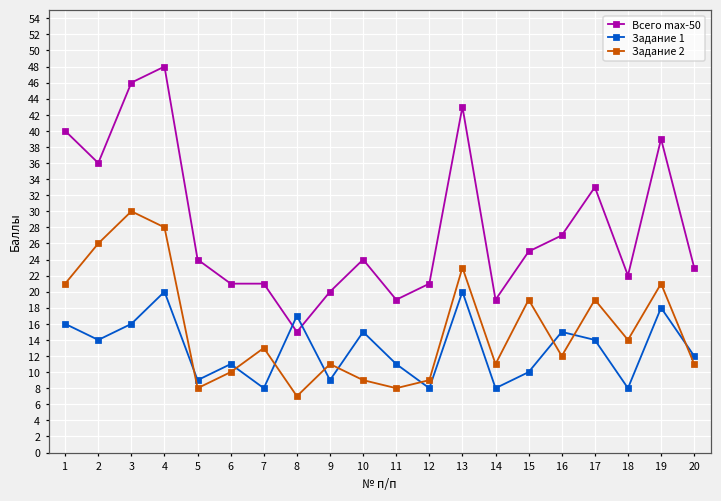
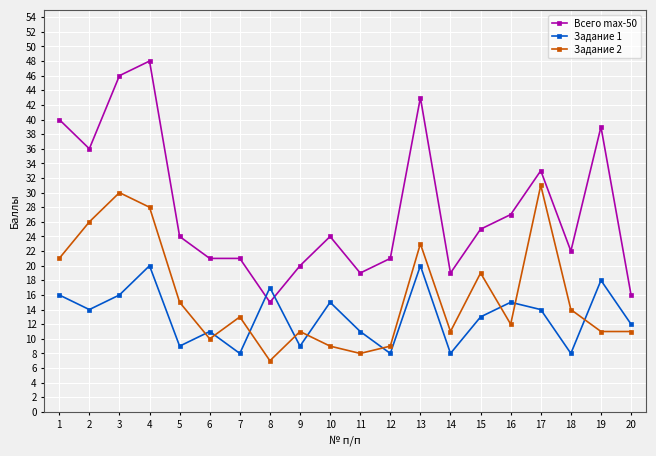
  {
    "Всего max-50": {
      "1": 40,
      "2": 36,
      "3": 46,
      "4": 48,
      "5": 24,
      "6": 21,
      "7": 21,
      "8": 15,
      "9": 20,
      "10": 24,
      "11": 19,
      "12": 21,
      "13": 43,
      "14": 19,
      "15": 25,
      "16": 27,
      "17": 33,
      "18": 22,
      "19": 39,
-     "20": 23
+     "20": 16
    },
    "Задание 1": {
      "1": 16,
      "2": 14,
      "3": 16,
      "4": 20,
      "5": 9,
      "6": 11,
      "7": 8,
      "8": 17,
      "9": 9,
      "10": 15,
      "11": 11,
      "12": 8,
      "13": 20,
      "14": 8,
-     "15": 10,
+     "15": 13,
      "16": 15,
      "17": 14,
      "18": 8,
      "19": 18,
      "20": 12
    },
    "Задание 2": {
      "1": 21,
      "2": 26,
      "3": 30,
      "4": 28,
-     "5": 8,
+     "5": 15,
      "6": 10,
      "7": 13,
      "8": 7,
      "9": 11,
      "10": 9,
      "11": 8,
      "12": 9,
      "13": 23,
      "14": 11,
      "15": 19,
      "16": 12,
-     "17": 19,
+     "17": 31,
      "18": 14,
-     "19": 21,
+     "19": 11,
      "20": 11
    }
  }
